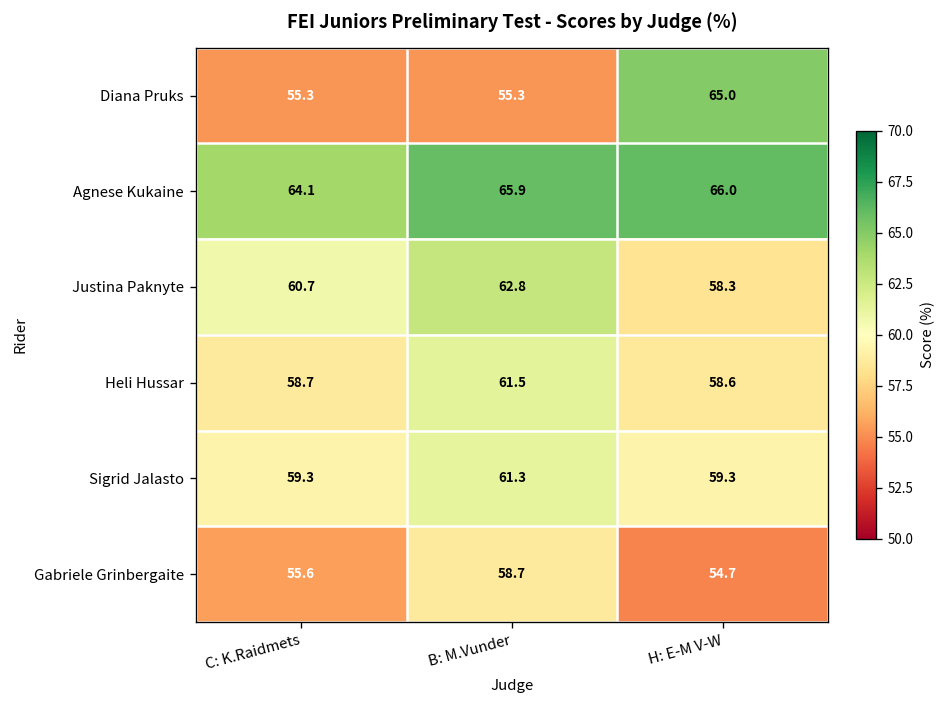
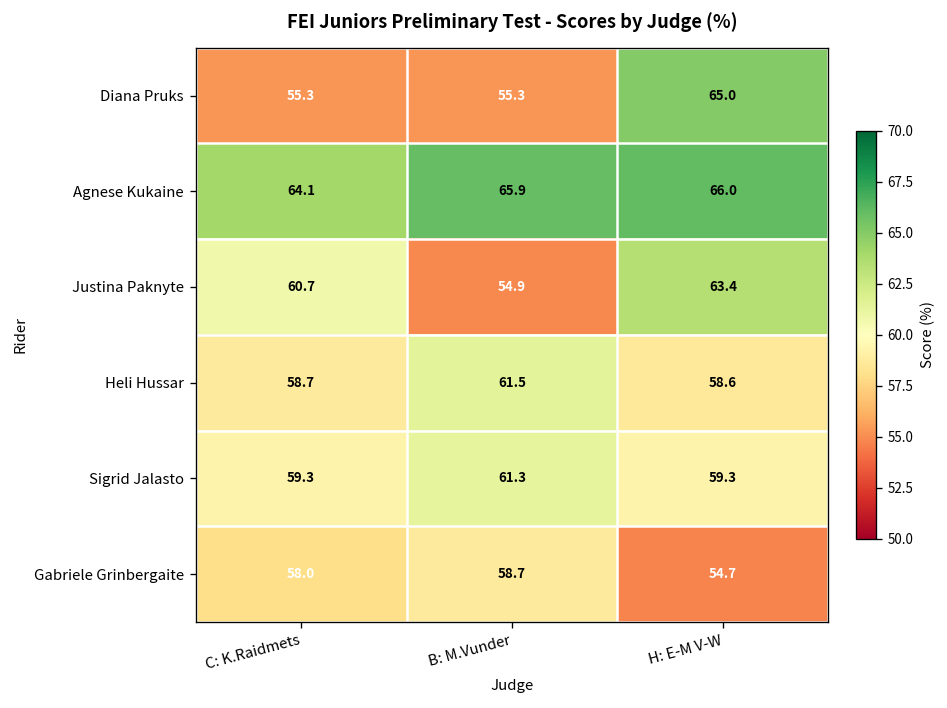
  {
    "Diana Pruks": {
      "C: K.Raidmets": 55.3,
      "B: M.Vunder": 55.3,
      "H: E-M V-W": 65.0
    },
    "Agnese Kukaine": {
      "C: K.Raidmets": 64.1,
      "B: M.Vunder": 65.9,
      "H: E-M V-W": 66.0
    },
    "Justina Paknyte": {
      "C: K.Raidmets": 60.7,
-     "B: M.Vunder": 62.8,
-     "H: E-M V-W": 58.3
+     "B: M.Vunder": 54.9,
+     "H: E-M V-W": 63.4
    },
    "Heli Hussar": {
      "C: K.Raidmets": 58.7,
      "B: M.Vunder": 61.5,
      "H: E-M V-W": 58.6
    },
    "Sigrid Jalasto": {
      "C: K.Raidmets": 59.3,
      "B: M.Vunder": 61.3,
      "H: E-M V-W": 59.3
    },
    "Gabriele Grinbergaite": {
-     "C: K.Raidmets": 55.6,
+     "C: K.Raidmets": 58.0,
      "B: M.Vunder": 58.7,
      "H: E-M V-W": 54.7
    }
  }
